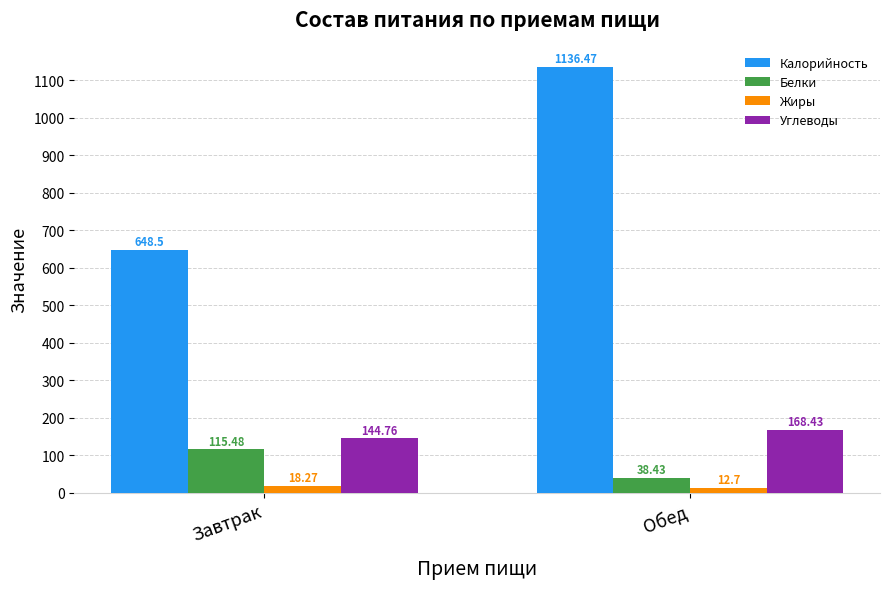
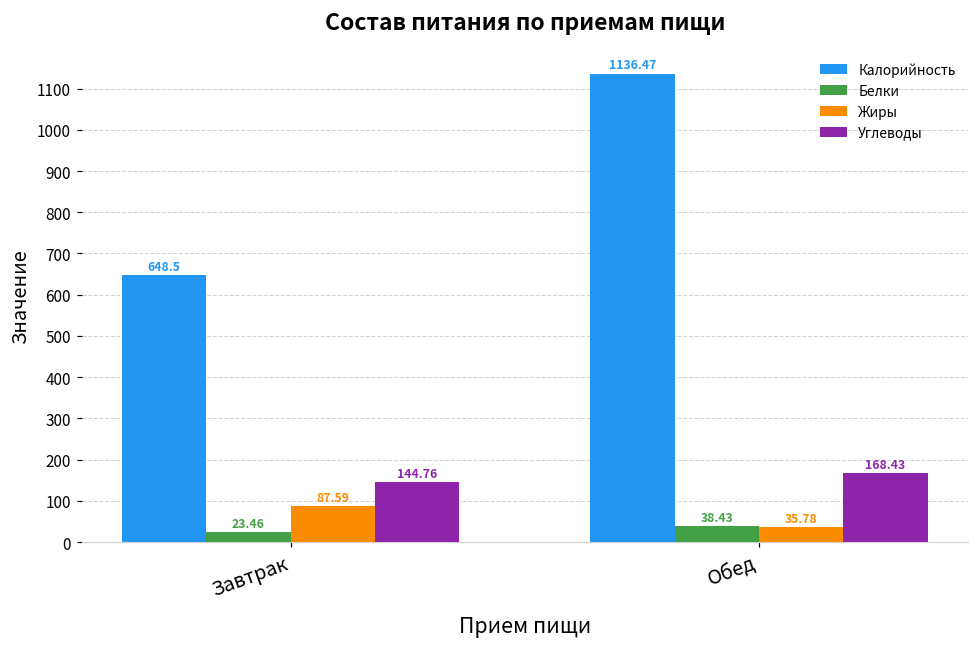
  {
    "Калорийность": {
      "Завтрак": 648.5,
      "Обед": 1136.47
    },
    "Белки": {
-     "Завтрак": 115.48,
+     "Завтрак": 23.46,
      "Обед": 38.43
    },
    "Жиры": {
-     "Завтрак": 18.27,
-     "Обед": 12.7
+     "Завтрак": 87.59,
+     "Обед": 35.78
    },
    "Углеводы": {
      "Завтрак": 144.76,
      "Обед": 168.43
    }
  }
